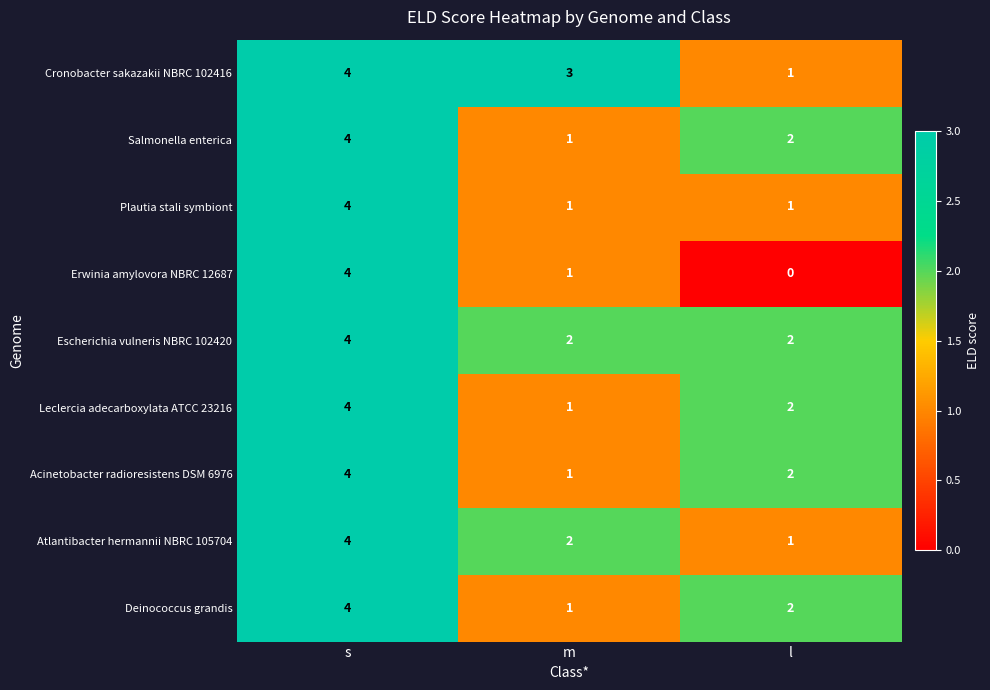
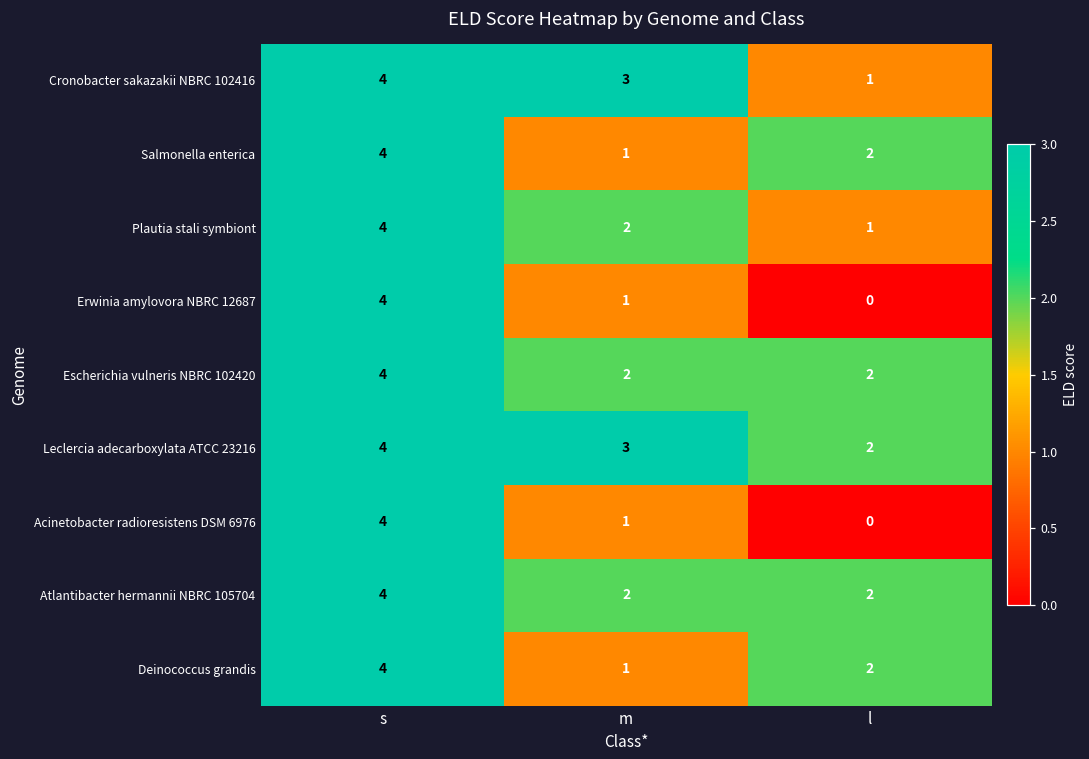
  {
    "Cronobacter sakazakii NBRC 102416": {
      "s": 4,
      "m": 3,
      "l": 1
    },
    "Salmonella enterica": {
      "s": 4,
      "m": 1,
      "l": 2
    },
    "Plautia stali symbiont": {
      "s": 4,
-     "m": 1,
+     "m": 2,
      "l": 1
    },
    "Erwinia amylovora NBRC 12687": {
      "s": 4,
      "m": 1,
      "l": 0
    },
    "Escherichia vulneris NBRC 102420": {
      "s": 4,
      "m": 2,
      "l": 2
    },
    "Leclercia adecarboxylata ATCC 23216": {
      "s": 4,
-     "m": 1,
+     "m": 3,
      "l": 2
    },
    "Acinetobacter radioresistens DSM 6976": {
      "s": 4,
      "m": 1,
-     "l": 2
+     "l": 0
    },
    "Atlantibacter hermannii NBRC 105704": {
      "s": 4,
      "m": 2,
-     "l": 1
+     "l": 2
    },
    "Deinococcus grandis": {
      "s": 4,
      "m": 1,
      "l": 2
    }
  }
